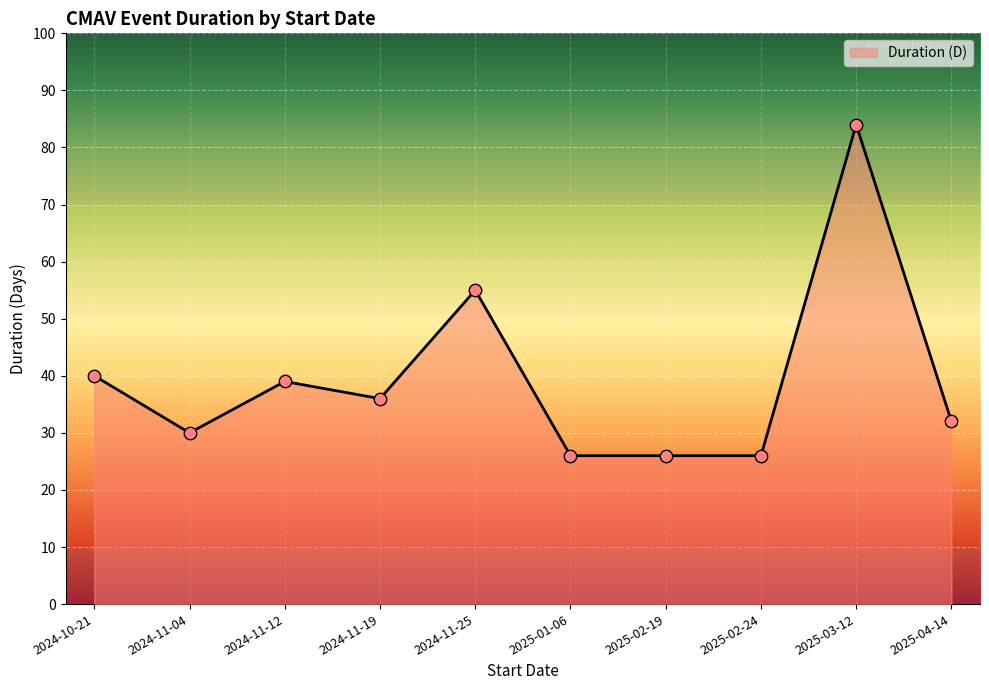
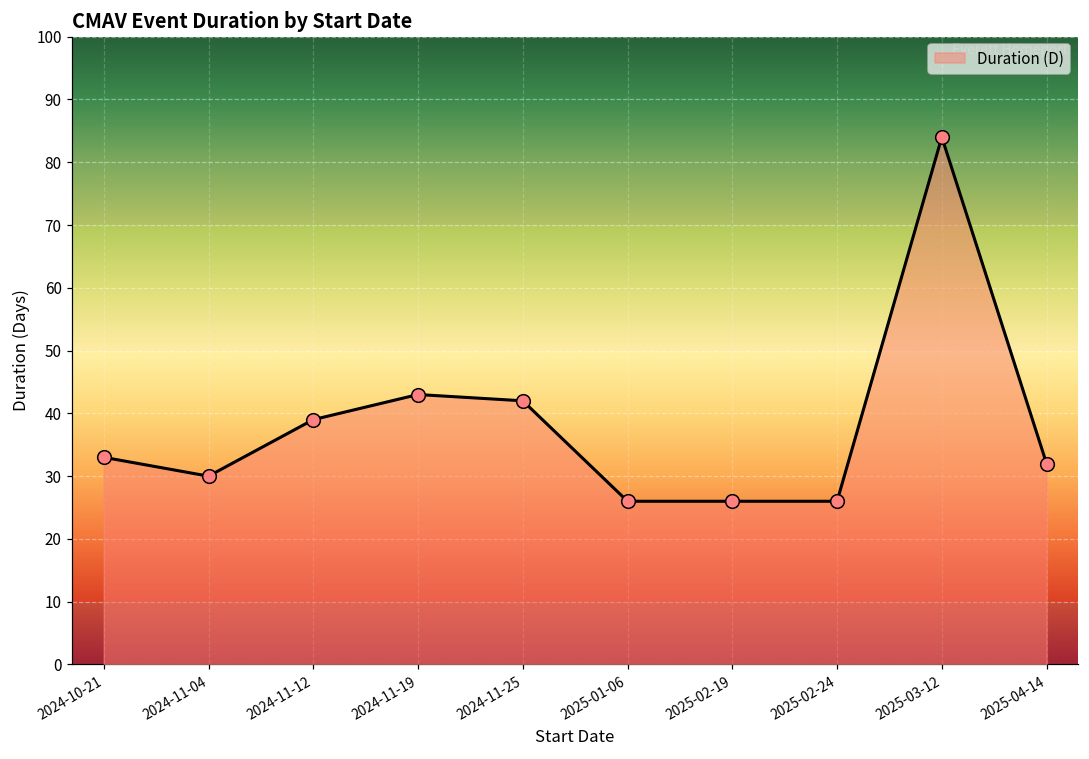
  {
-   "2024-10-21": 40,
+   "2024-10-21": 33,
    "2024-11-04": 30,
    "2024-11-12": 39,
-   "2024-11-19": 36,
-   "2024-11-25": 55,
+   "2024-11-19": 43,
+   "2024-11-25": 42,
    "2025-01-06": 26,
    "2025-02-19": 26,
    "2025-02-24": 26,
    "2025-03-12": 84,
    "2025-04-14": 32
  }
